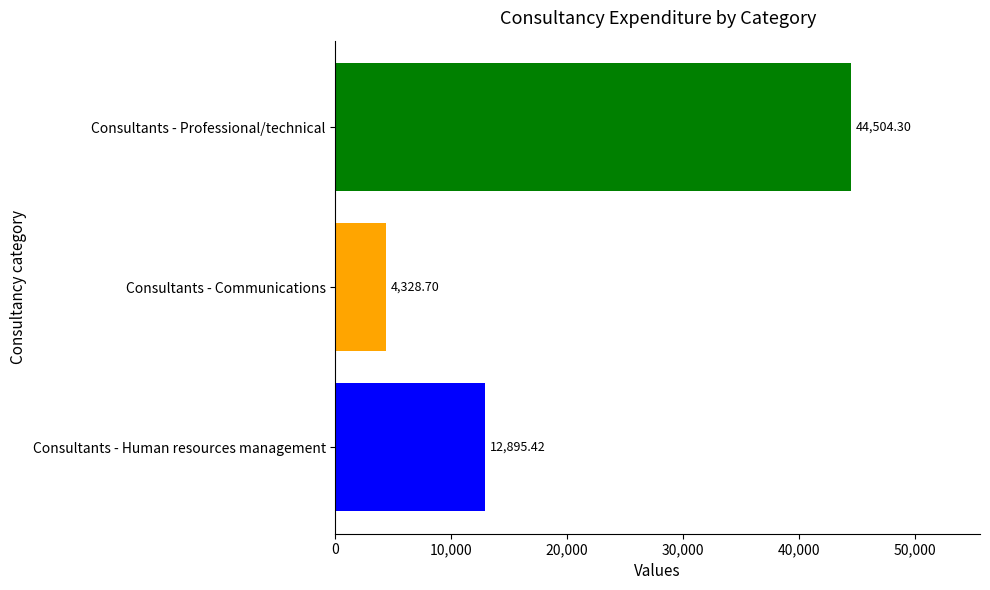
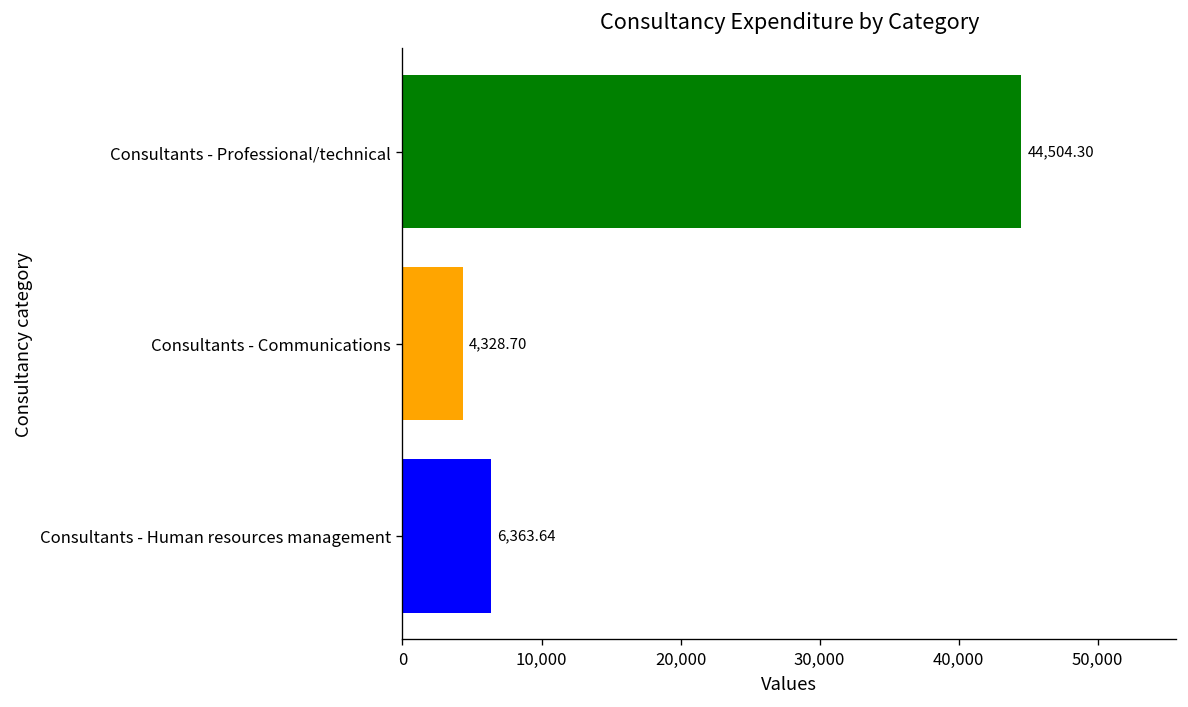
  {
    "Consultants - Professional/technical": "44,504.30",
    "Consultants - Communications": "4,328.70",
-   "Consultants - Human resources management": "12,895.42"
+   "Consultants - Human resources management": "6,363.64"
  }
